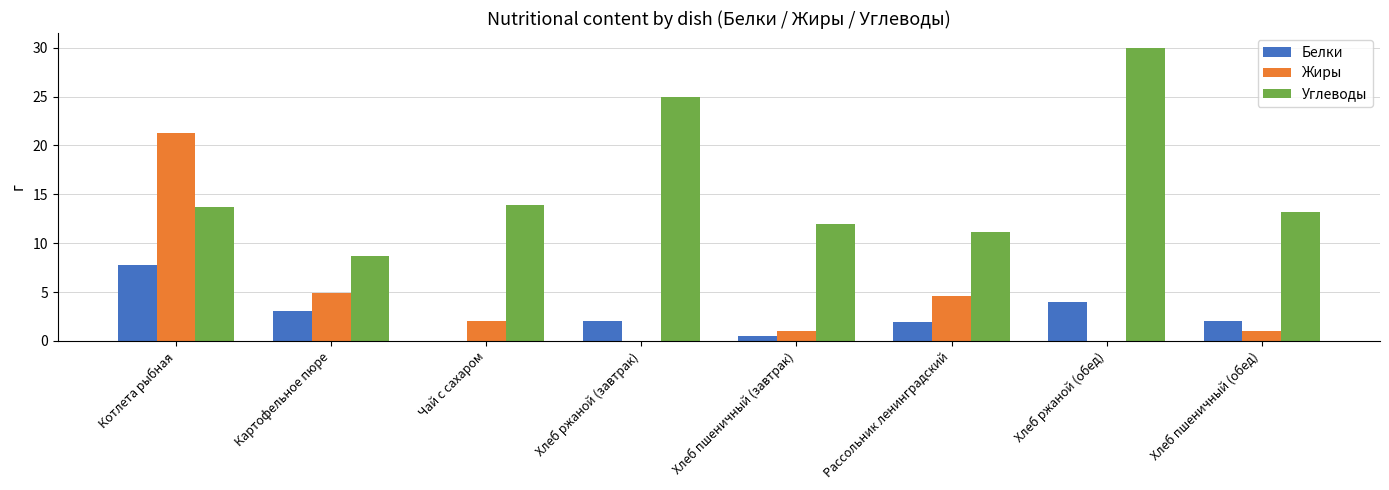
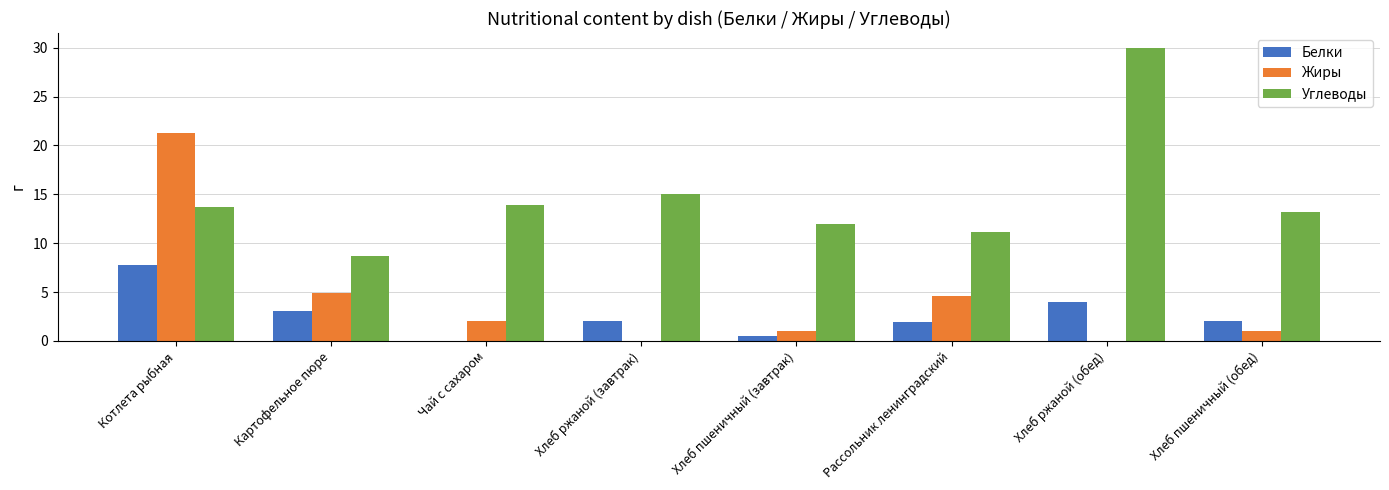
  {
    "Белки": {
      "Котлета рыбная": 8,
      "Картофельное пюре": 3,
      "Чай с сахаром": 0,
      "Хлеб ржаной (завтрак)": 2,
      "Хлеб пшеничный (завтрак)": 1,
      "Рассольник ленинградский": 2,
      "Хлеб ржаной (обед)": 4,
      "Хлеб пшеничный (обед)": 2
    },
    "Жиры": {
      "Котлета рыбная": 21,
      "Картофельное пюре": 5,
      "Чай с сахаром": 2,
      "Хлеб ржаной (завтрак)": 0,
      "Хлеб пшеничный (завтрак)": 1,
      "Рассольник ленинградский": 5,
      "Хлеб ржаной (обед)": 0,
      "Хлеб пшеничный (обед)": 1
    },
    "Углеводы": {
      "Котлета рыбная": 14,
      "Картофельное пюре": 9,
      "Чай с сахаром": 14,
-     "Хлеб ржаной (завтрак)": 25,
+     "Хлеб ржаной (завтрак)": 15,
      "Хлеб пшеничный (завтрак)": 12,
      "Рассольник ленинградский": 11,
      "Хлеб ржаной (обед)": 30,
      "Хлеб пшеничный (обед)": 13
    }
  }
